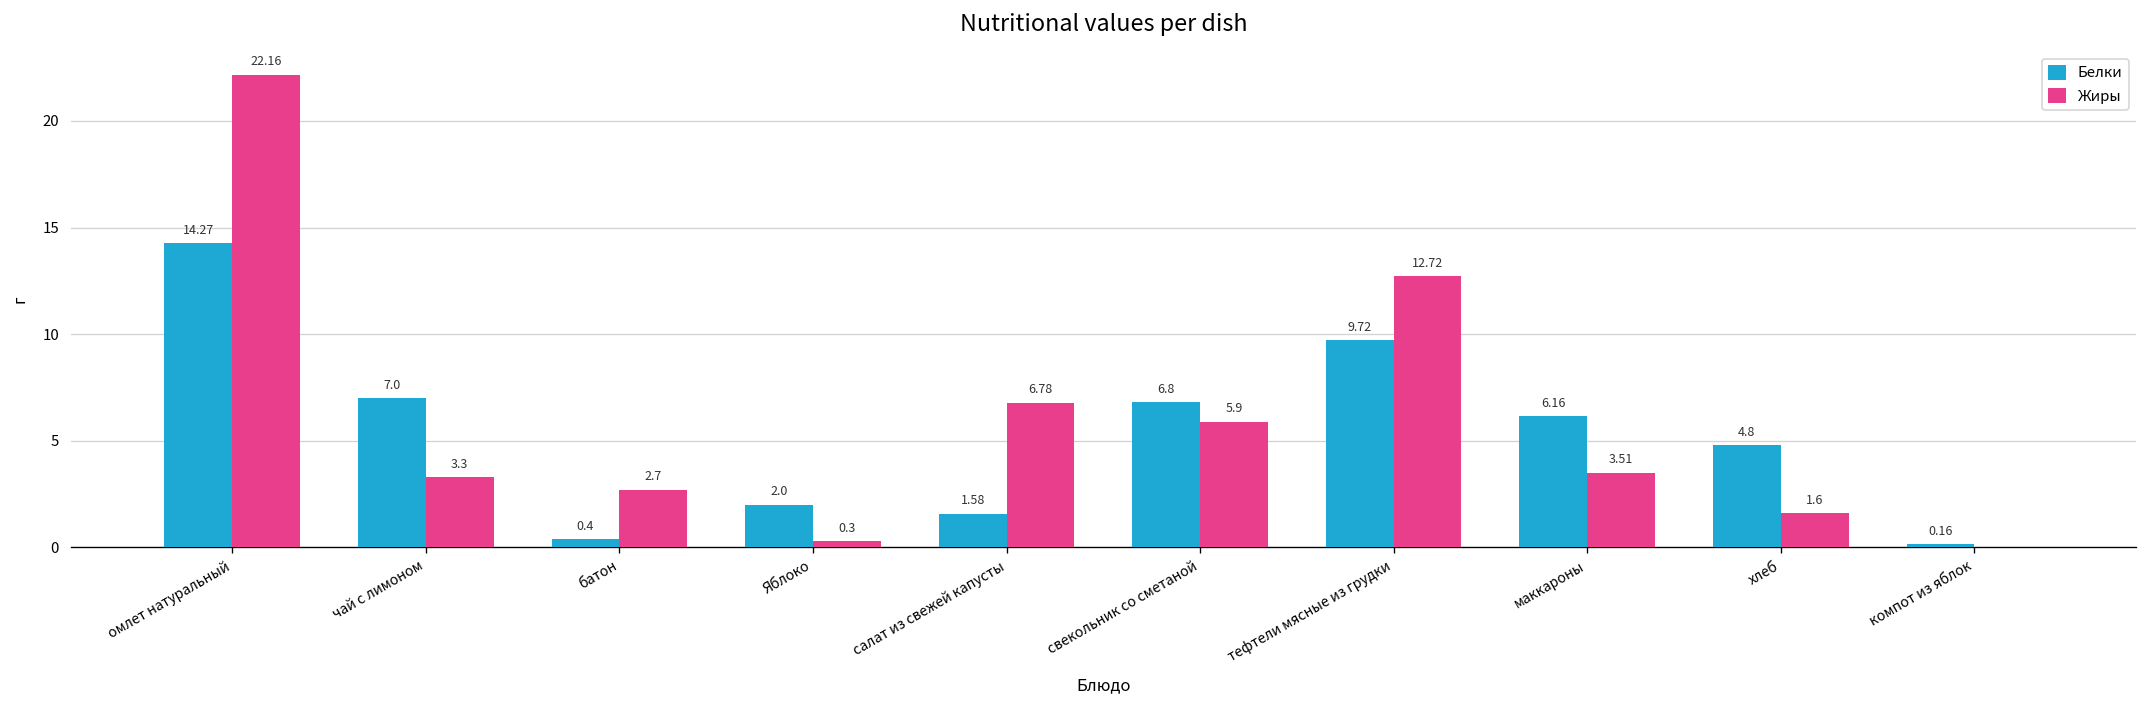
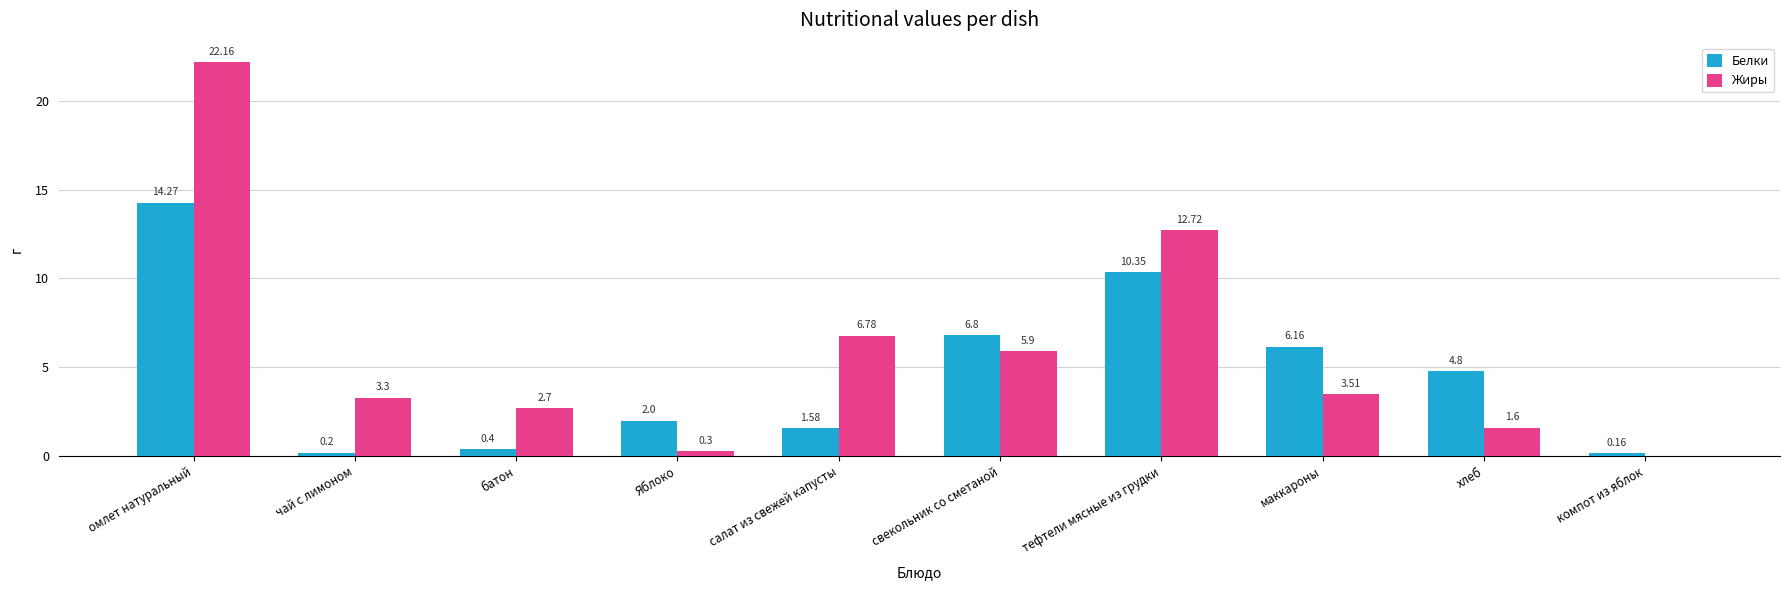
  {
    "Белки": {
      "омлет натуральный": 14.27,
-     "чай с лимоном": 7.0,
+     "чай с лимоном": 0.2,
      "батон": 0.4,
      "Яблоко": 2.0,
      "салат из свежей капусты": 1.58,
      "свекольник со сметаной": 6.8,
-     "тефтели мясные из грудки": 9.72,
+     "тефтели мясные из грудки": 10.35,
      "маккароны": 6.16,
      "хлеб": 4.8,
      "компот из яблок": 0.16
    },
    "Жиры": {
      "омлет натуральный": 22.16,
      "чай с лимоном": 3.3,
      "батон": 2.7,
      "Яблоко": 0.3,
      "салат из свежей капусты": 6.78,
      "свекольник со сметаной": 5.9,
      "тефтели мясные из грудки": 12.72,
      "маккароны": 3.51,
      "хлеб": 1.6
    }
  }
